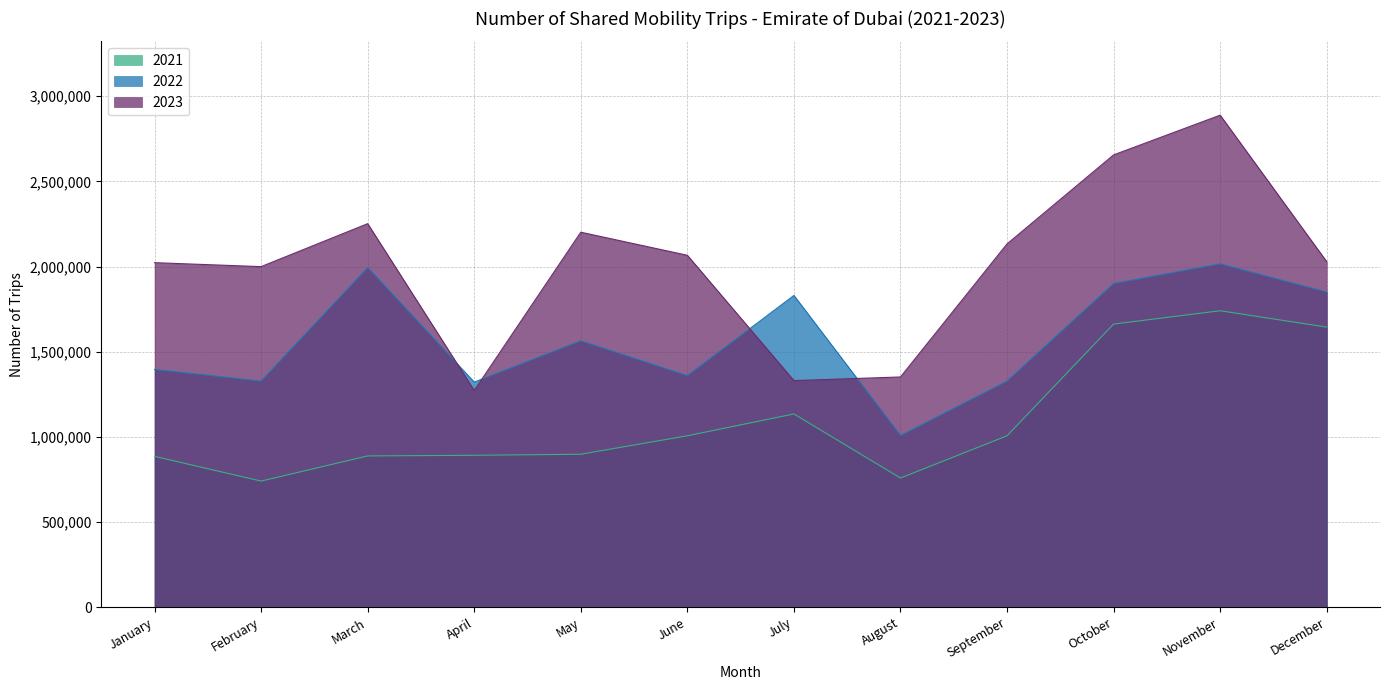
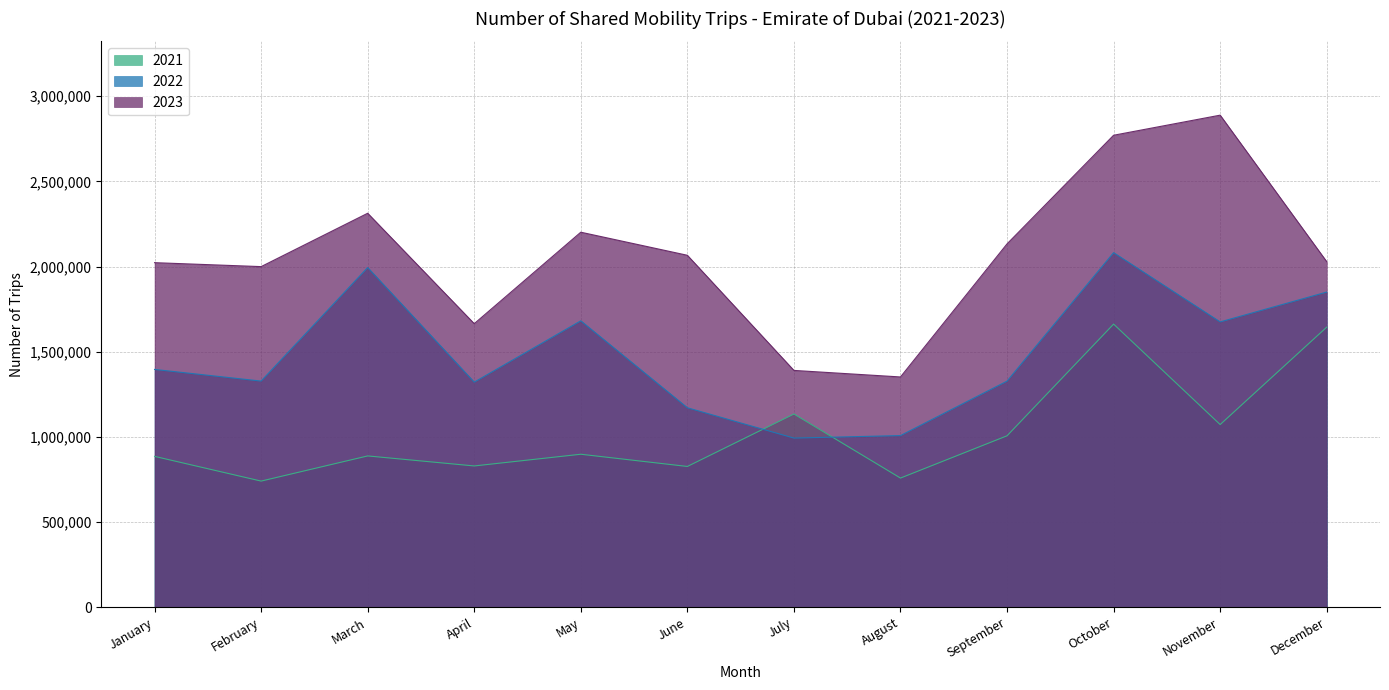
  {
    "2021": {
      "January": "890,000",
      "February": "740,000",
      "March": "890,000",
-     "April": "890,000",
+     "April": "830,000",
      "May": "900,000",
-     "June": "1,010,000",
+     "June": "830,000",
      "July": "1,130,000",
      "August": "760,000",
      "September": "1,010,000",
      "October": "1,660,000",
-     "November": "1,740,000",
+     "November": "1,070,000",
      "December": "1,640,000"
    },
    "2022": {
      "January": "1,400,000",
      "February": "1,330,000",
      "March": "1,990,000",
      "April": "1,320,000",
-     "May": "1,560,000",
-     "June": "1,360,000",
-     "July": "1,830,000",
+     "May": "1,680,000",
+     "June": "1,170,000",
+     "July": "990,000",
      "August": "1,010,000",
      "September": "1,330,000",
-     "October": "1,900,000",
-     "November": "2,020,000",
+     "October": "2,080,000",
+     "November": "1,680,000",
      "December": "1,850,000"
    },
    "2023": {
      "January": "2,020,000",
      "February": "2,000,000",
-     "March": "2,250,000",
-     "April": "1,270,000",
+     "March": "2,310,000",
+     "April": "1,660,000",
      "May": "2,200,000",
      "June": "2,070,000",
-     "July": "1,330,000",
+     "July": "1,390,000",
      "August": "1,350,000",
      "September": "2,130,000",
-     "October": "2,660,000",
+     "October": "2,770,000",
      "November": "2,890,000",
      "December": "2,030,000"
    }
  }
